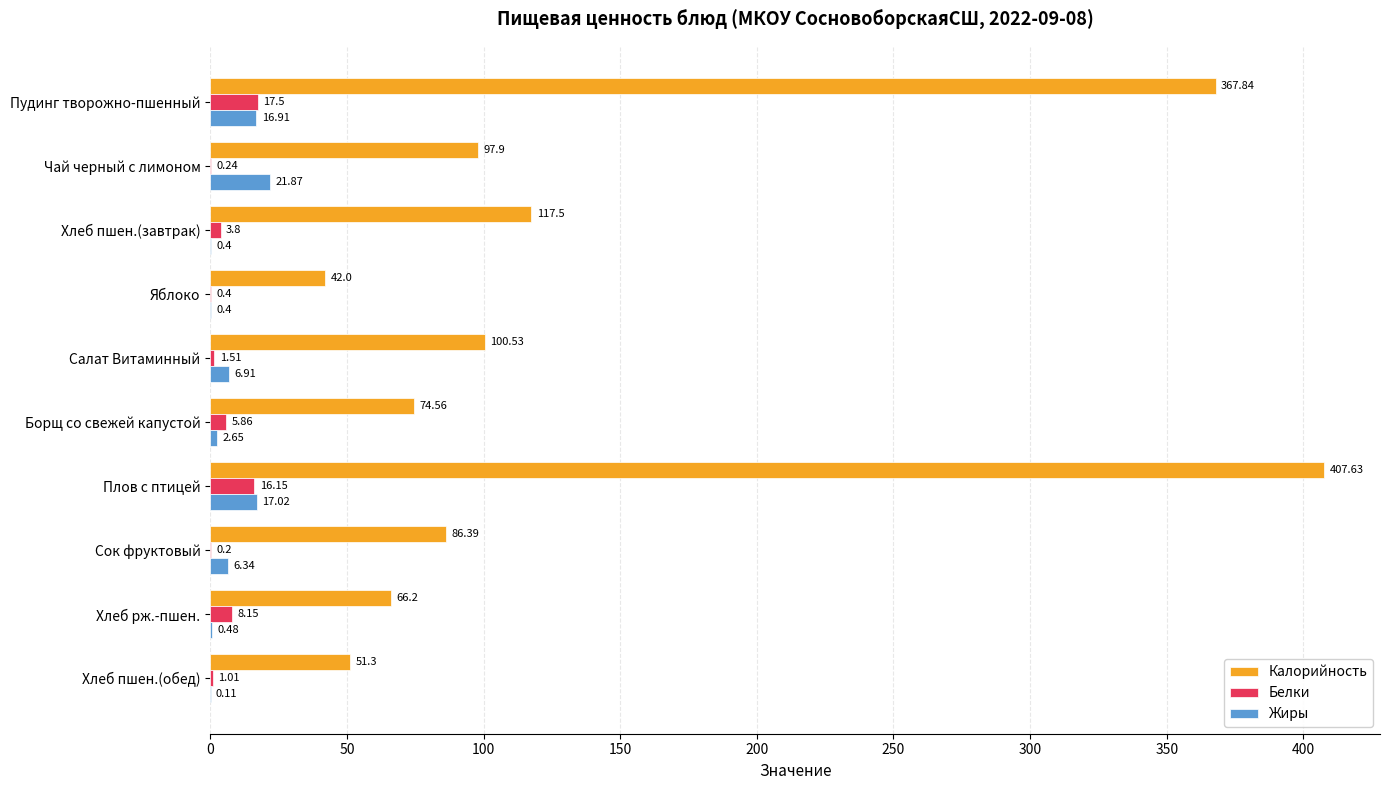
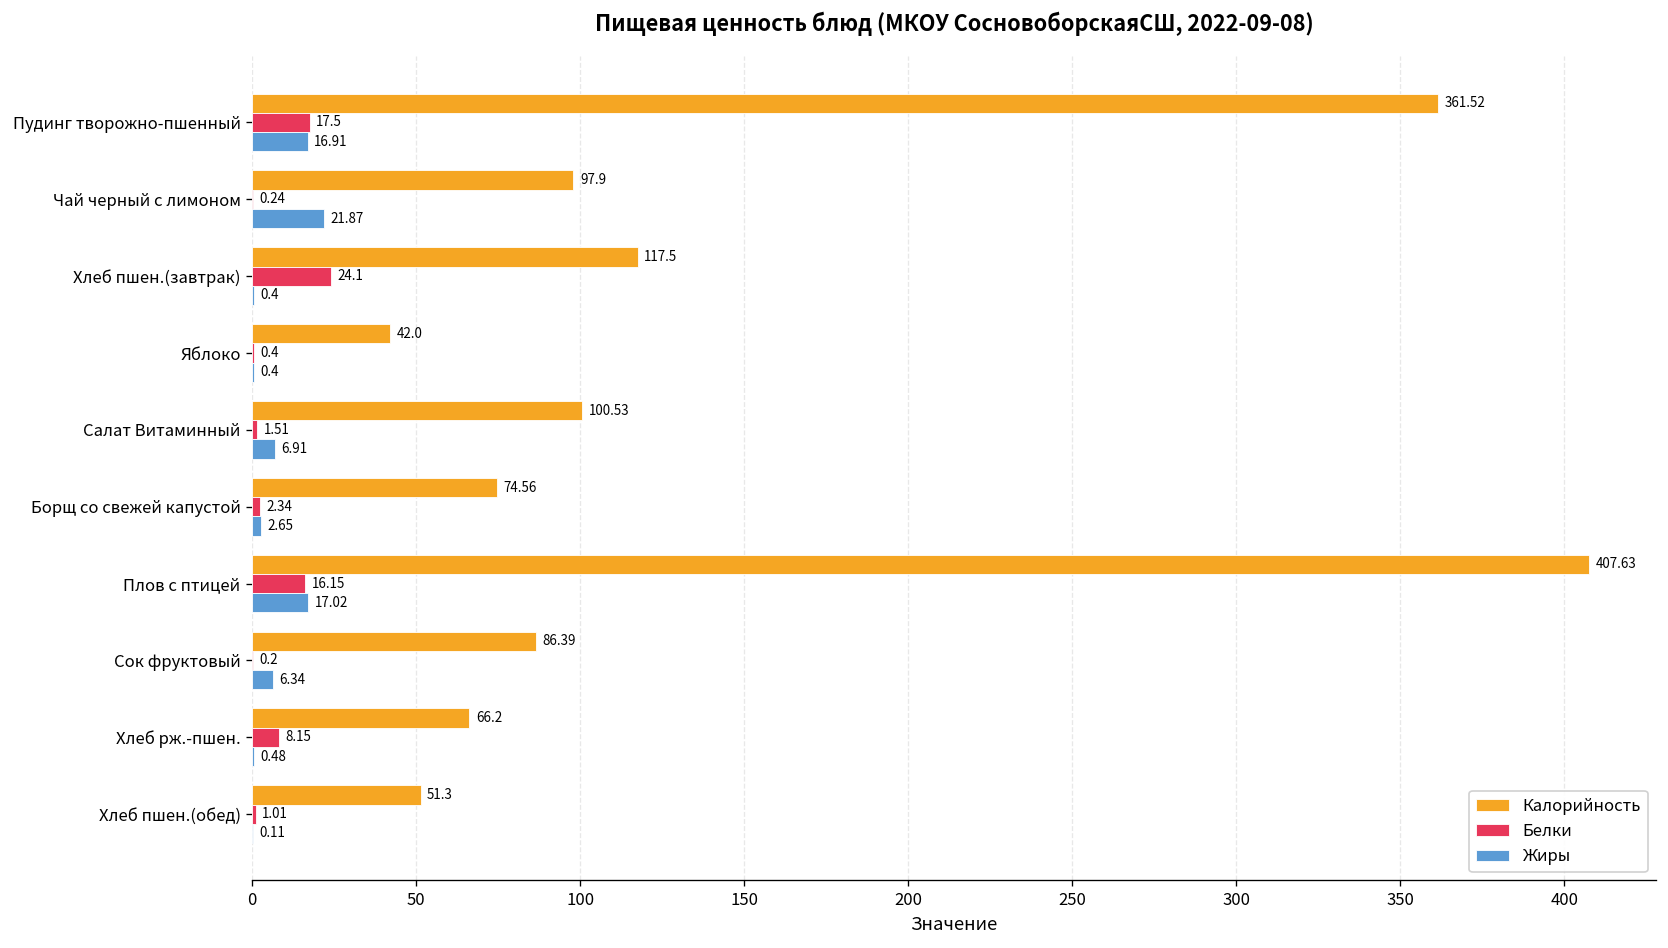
  {
    "Калорийность": {
-     "Пудинг творожно-пшенный": 367.84,
+     "Пудинг творожно-пшенный": 361.52,
      "Чай черный с лимоном": 97.9,
      "Хлеб пшен.(завтрак)": 117.5,
      "Яблоко": 42.0,
      "Салат Витаминный": 100.53,
      "Борщ со свежей капустой": 74.56,
      "Плов с птицей": 407.63,
      "Сок фруктовый": 86.39,
      "Хлеб рж.-пшен.": 66.2,
      "Хлеб пшен.(обед)": 51.3
    },
    "Белки": {
      "Пудинг творожно-пшенный": 17.5,
      "Чай черный с лимоном": 0.24,
-     "Хлеб пшен.(завтрак)": 3.8,
+     "Хлеб пшен.(завтрак)": 24.1,
      "Яблоко": 0.4,
      "Салат Витаминный": 1.51,
-     "Борщ со свежей капустой": 5.86,
+     "Борщ со свежей капустой": 2.34,
      "Плов с птицей": 16.15,
      "Сок фруктовый": 0.2,
      "Хлеб рж.-пшен.": 8.15,
      "Хлеб пшен.(обед)": 1.01
    },
    "Жиры": {
      "Пудинг творожно-пшенный": 16.91,
      "Чай черный с лимоном": 21.87,
      "Хлеб пшен.(завтрак)": 0.4,
      "Яблоко": 0.4,
      "Салат Витаминный": 6.91,
      "Борщ со свежей капустой": 2.65,
      "Плов с птицей": 17.02,
      "Сок фруктовый": 6.34,
      "Хлеб рж.-пшен.": 0.48,
      "Хлеб пшен.(обед)": 0.11
    }
  }
